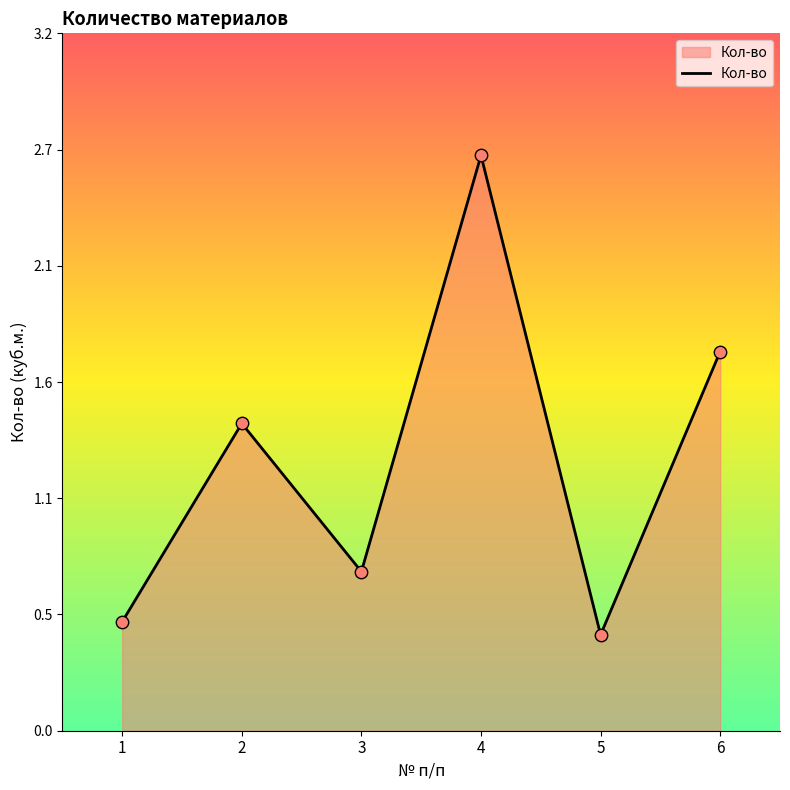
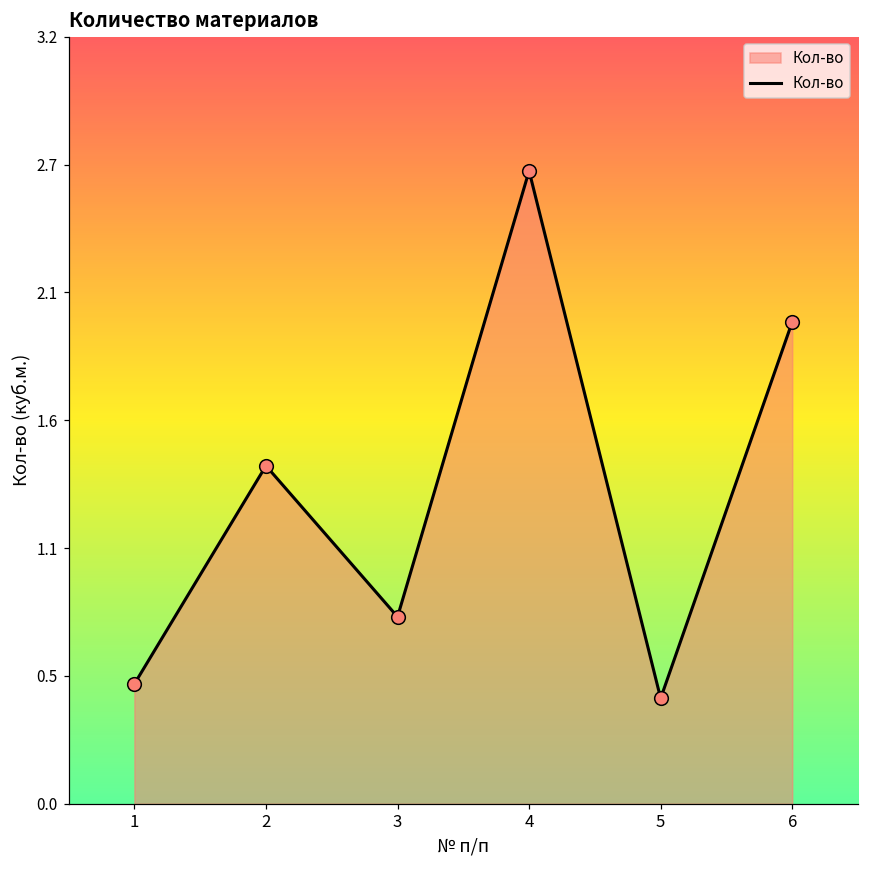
  {
    "1": 0.50,
    "2": 1.41,
-   "3": 0.73,
+   "3": 0.78,
    "4": 2.64,
    "5": 0.44,
-   "6": 1.74
+   "6": 2.01
  }
